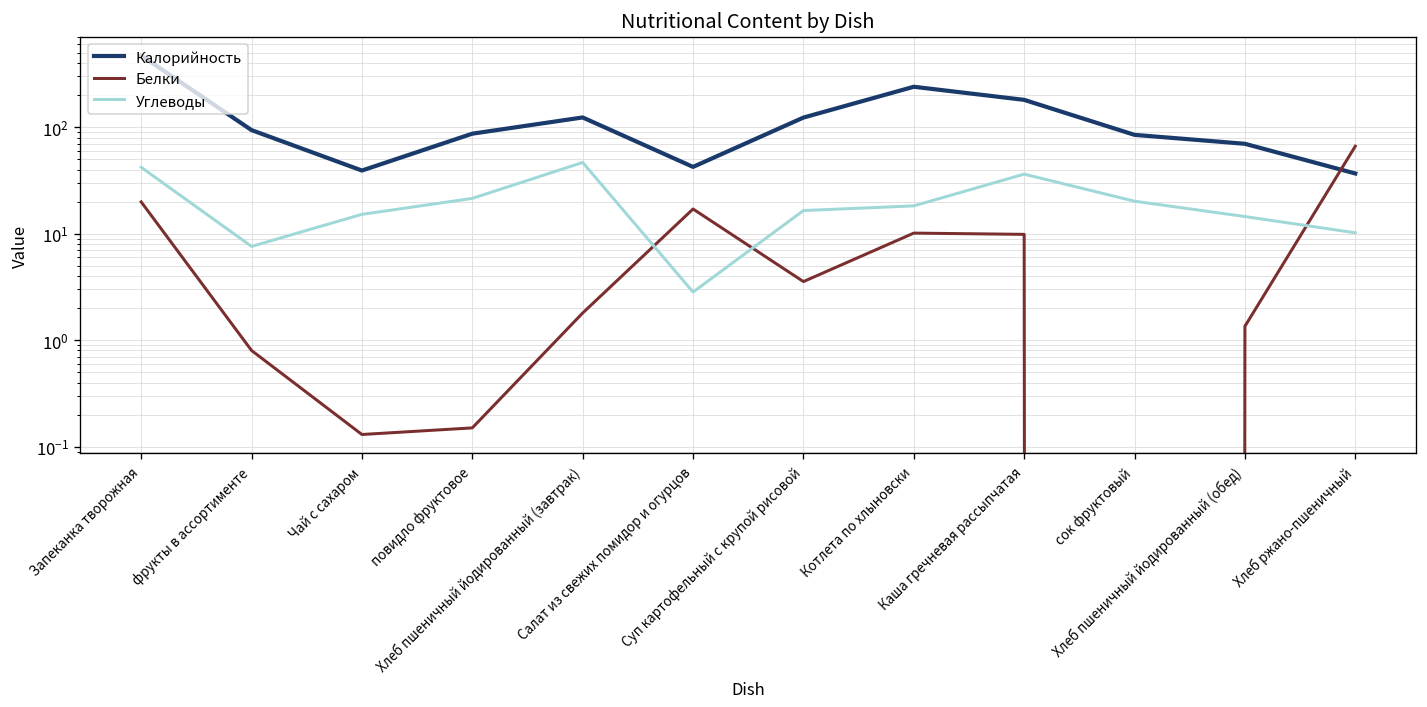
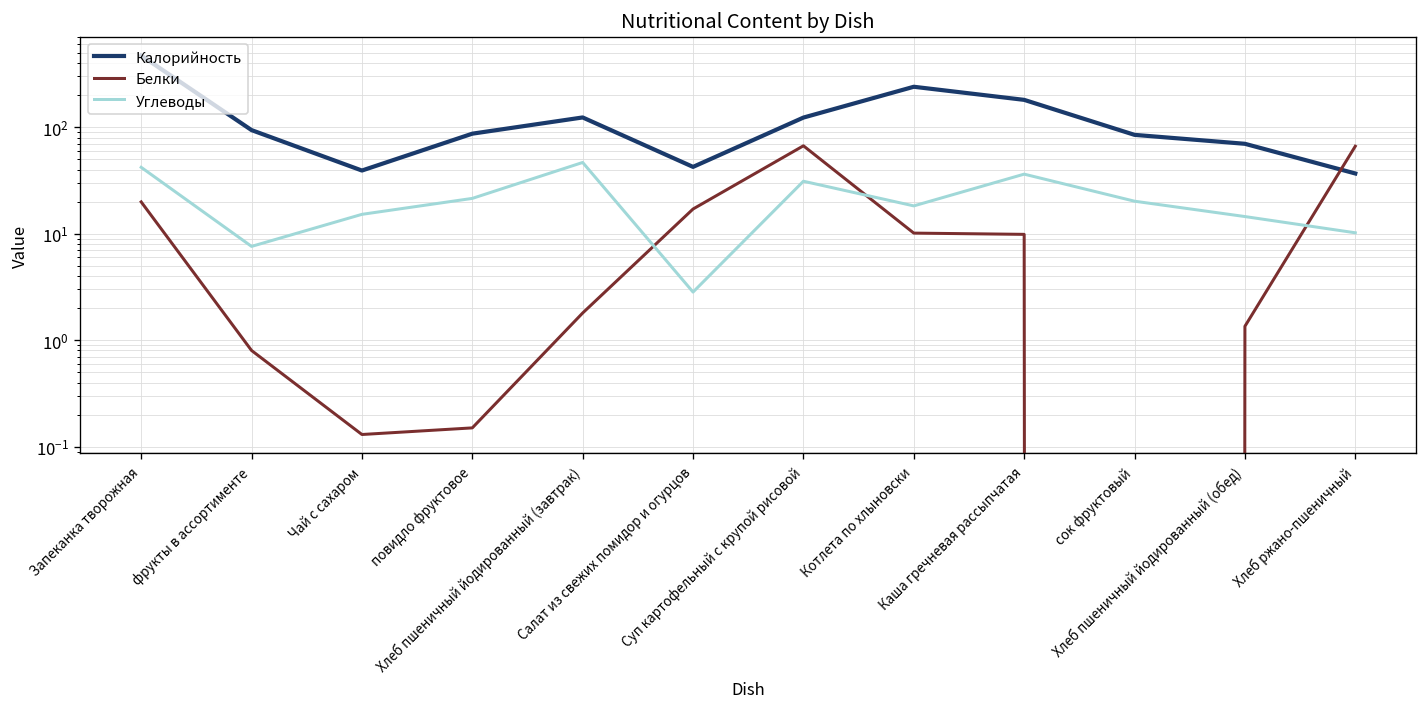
  {
    "Калорийность": {
      "фрукты в ассортименте": 90,
      "Чай с сахаром": 40,
      "повидло фруктовое": 90,
      "Хлеб пшеничный йодированный (завтрак)": 120,
      "Салат из свежих помидор и огурцов": 40,
      "Суп картофельный с крупой рисовой": 120,
      "Котлета по хлыновски": 240,
      "Каша гречневая рассыпчатая": 180,
      "сок фруктовый": 80,
      "Хлеб пшеничный йодированный (обед)": 70,
      "Хлеб ржано-пшеничный": 37
    },
    "Белки": {
      "Запеканка творожная": 20,
      "фрукты в ассортименте": 0.8,
      "Чай с сахаром": 0.13,
      "повидло фруктовое": 0.15,
      "Хлеб пшеничный йодированный (завтрак)": 1.8,
      "Салат из свежих помидор и огурцов": 17,
-     "Суп картофельный с крупой рисовой": 3.6,
+     "Суп картофельный с крупой рисовой": 70,
      "Котлета по хлыновски": 10,
      "Каша гречневая рассыпчатая": 10,
      "Хлеб пшеничный йодированный (обед)": 1.4,
      "Хлеб ржано-пшеничный": 70
    },
    "Углеводы": {
      "Запеканка творожная": 40,
      "фрукты в ассортименте": 8,
      "Чай с сахаром": 15,
      "повидло фруктовое": 21,
      "Хлеб пшеничный йодированный (завтрак)": 50,
      "Салат из свежих помидор и огурцов": 3,
-     "Суп картофельный с крупой рисовой": 17,
+     "Суп картофельный с крупой рисовой": 31,
      "Котлета по хлыновски": 18,
      "Каша гречневая рассыпчатая": 36,
      "сок фруктовый": 20,
      "Хлеб пшеничный йодированный (обед)": 14,
      "Хлеб ржано-пшеничный": 10
    }
  }
